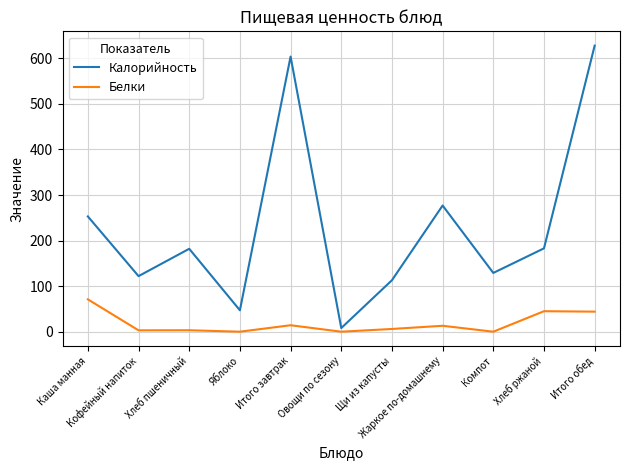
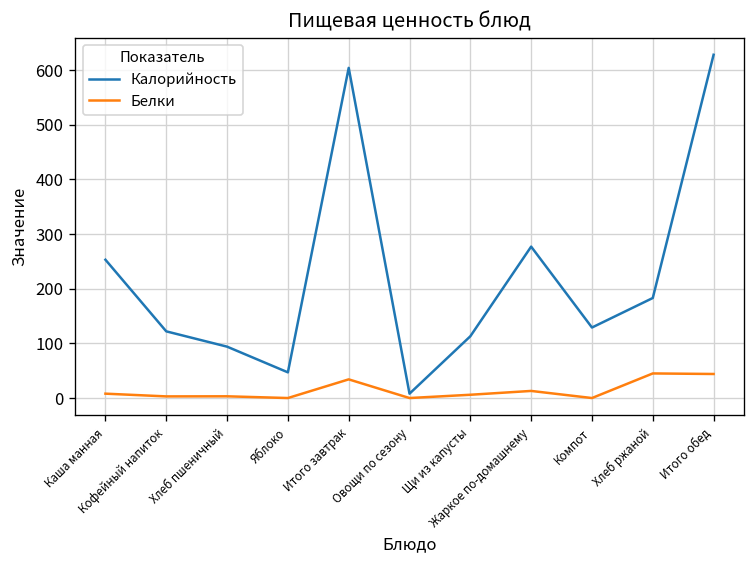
  {
    "Калорийность": {
      "Каша манная": 250,
      "Кофейный напиток": 120,
-     "Хлеб пшеничный": 180,
+     "Хлеб пшеничный": 90,
      "Яблоко": 50,
      "Итого завтрак": 600,
      "Овощи по сезону": 10,
      "Щи из капусты": 110,
      "Жаркое по-домашнему": 280,
      "Компот": 130,
      "Хлеб ржаной": 180,
      "Итого обед": 630
    },
    "Белки": {
-     "Каша манная": 70,
+     "Каша манная": 10,
      "Кофейный напиток": 0,
      "Хлеб пшеничный": 0,
      "Яблоко": 0,
-     "Итого завтрак": 10,
+     "Итого завтрак": 30,
      "Овощи по сезону": 0,
      "Щи из капусты": 10,
      "Жаркое по-домашнему": 10,
      "Компот": 0,
      "Хлеб ржаной": 50,
      "Итого обед": 40
    }
  }
